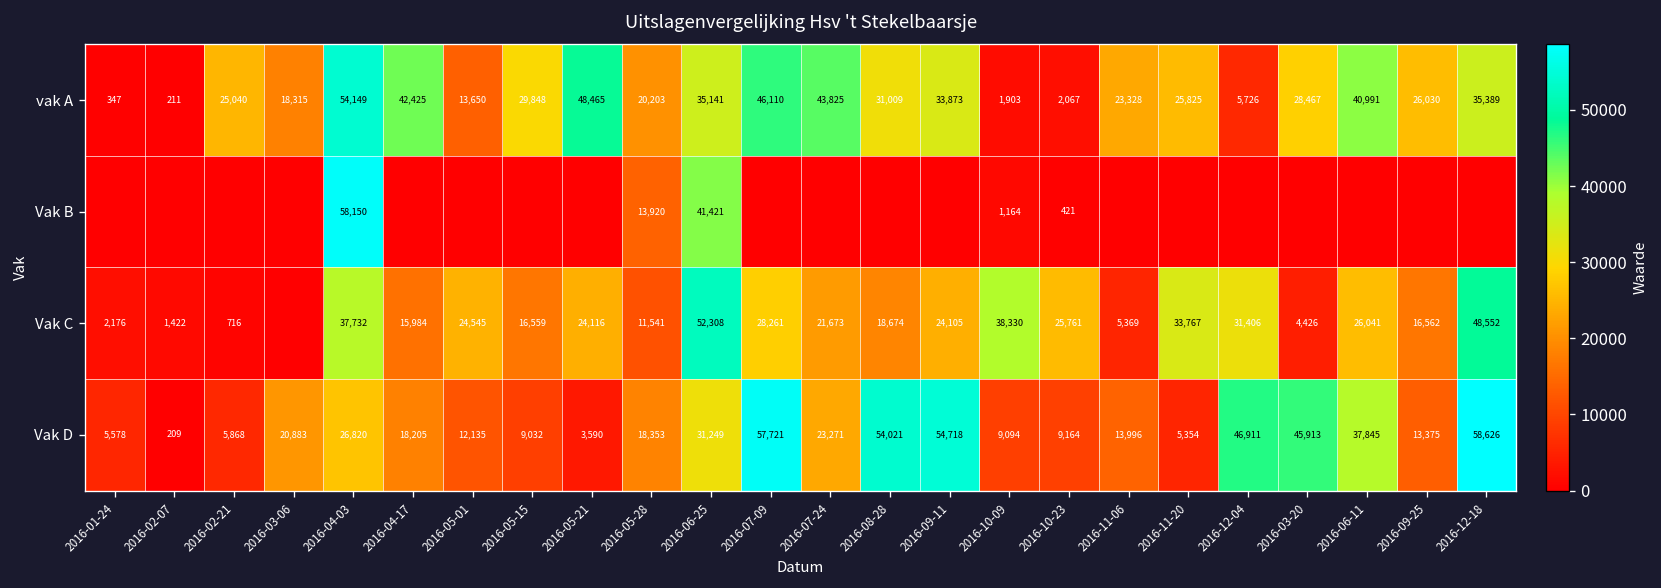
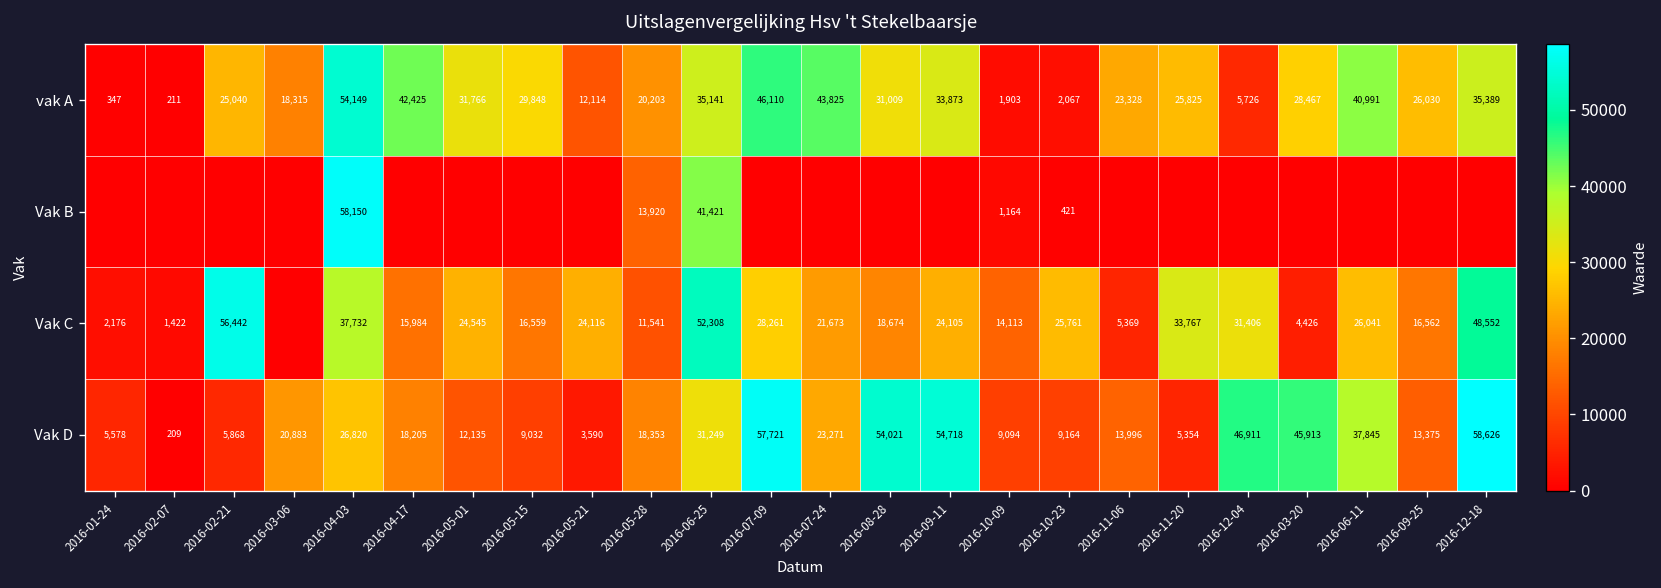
  {
    "vak A": {
      "2016-01-24": "347",
      "2016-02-07": "211",
      "2016-02-21": "25,040",
      "2016-03-06": "18,315",
      "2016-04-03": "54,149",
      "2016-04-17": "42,425",
-     "2016-05-01": "13,650",
+     "2016-05-01": "31,766",
      "2016-05-15": "29,848",
-     "2016-05-21": "48,465",
+     "2016-05-21": "12,114",
      "2016-05-28": "20,203",
      "2016-06-25": "35,141",
      "2016-07-09": "46,110",
      "2016-07-24": "43,825",
      "2016-08-28": "31,009",
      "2016-09-11": "33,873",
      "2016-10-09": "1,903",
      "2016-10-23": "2,067",
      "2016-11-06": "23,328",
      "2016-11-20": "25,825",
      "2016-12-04": "5,726",
      "2016-03-20": "28,467",
      "2016-06-11": "40,991",
      "2016-09-25": "26,030",
      "2016-12-18": "35,389"
    },
    "Vak B": {
      "2016-04-03": "58,150",
      "2016-05-28": "13,920",
      "2016-06-25": "41,421",
      "2016-10-09": "1,164",
      "2016-10-23": "421"
    },
    "Vak C": {
      "2016-01-24": "2,176",
      "2016-02-07": "1,422",
-     "2016-02-21": "716",
+     "2016-02-21": "56,442",
      "2016-04-03": "37,732",
      "2016-04-17": "15,984",
      "2016-05-01": "24,545",
      "2016-05-15": "16,559",
      "2016-05-21": "24,116",
      "2016-05-28": "11,541",
      "2016-06-25": "52,308",
      "2016-07-09": "28,261",
      "2016-07-24": "21,673",
      "2016-08-28": "18,674",
      "2016-09-11": "24,105",
-     "2016-10-09": "38,330",
+     "2016-10-09": "14,113",
      "2016-10-23": "25,761",
      "2016-11-06": "5,369",
      "2016-11-20": "33,767",
      "2016-12-04": "31,406",
      "2016-03-20": "4,426",
      "2016-06-11": "26,041",
      "2016-09-25": "16,562",
      "2016-12-18": "48,552"
    },
    "Vak D": {
      "2016-01-24": "5,578",
      "2016-02-07": "209",
      "2016-02-21": "5,868",
      "2016-03-06": "20,883",
      "2016-04-03": "26,820",
      "2016-04-17": "18,205",
      "2016-05-01": "12,135",
      "2016-05-15": "9,032",
      "2016-05-21": "3,590",
      "2016-05-28": "18,353",
      "2016-06-25": "31,249",
      "2016-07-09": "57,721",
      "2016-07-24": "23,271",
      "2016-08-28": "54,021",
      "2016-09-11": "54,718",
      "2016-10-09": "9,094",
      "2016-10-23": "9,164",
      "2016-11-06": "13,996",
      "2016-11-20": "5,354",
      "2016-12-04": "46,911",
      "2016-03-20": "45,913",
      "2016-06-11": "37,845",
      "2016-09-25": "13,375",
      "2016-12-18": "58,626"
    }
  }
